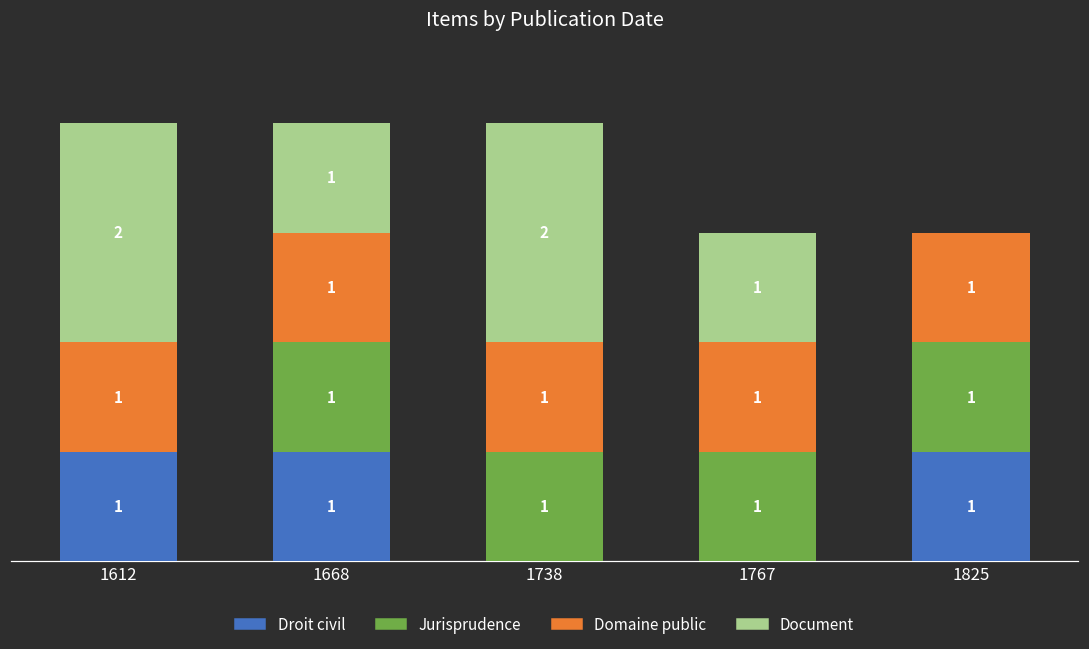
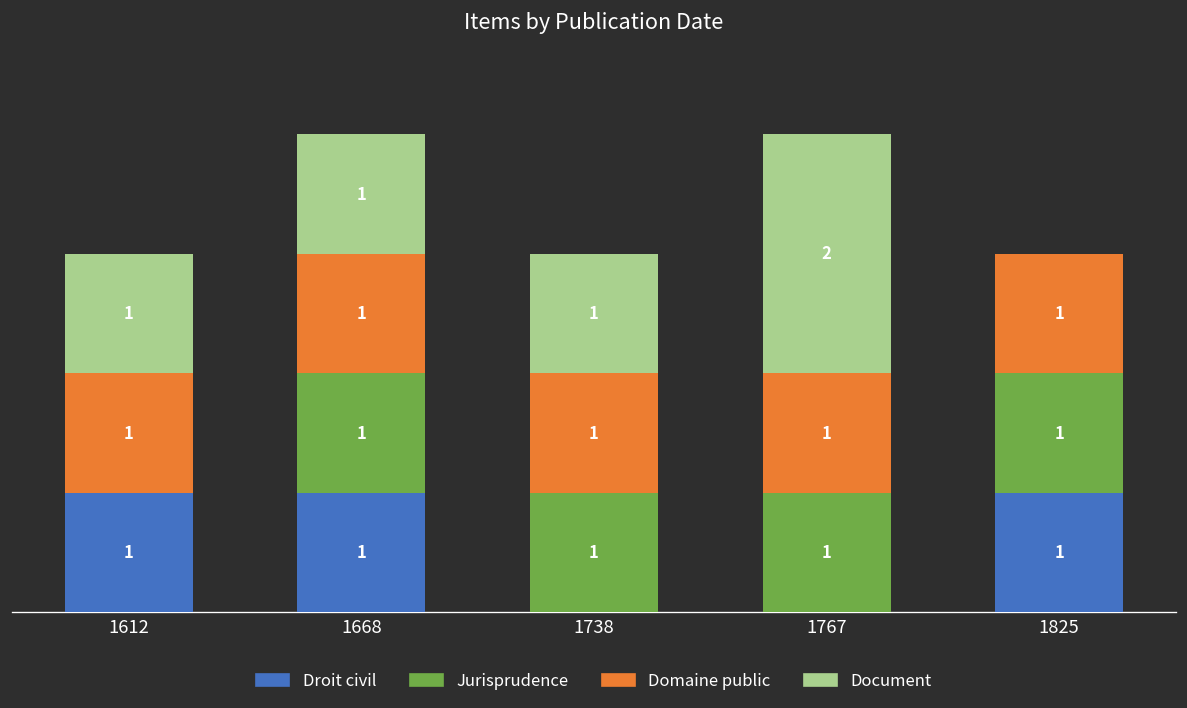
  {
    "Droit civil": {
      "1612": 1,
      "1668": 1,
      "1825": 1
    },
    "Jurisprudence": {
      "1668": 1,
      "1738": 1,
      "1767": 1,
      "1825": 1
    },
    "Domaine public": {
      "1612": 1,
      "1668": 1,
      "1738": 1,
      "1767": 1,
      "1825": 1
    },
    "Document": {
-     "1612": 2,
+     "1612": 1,
      "1668": 1,
-     "1738": 2,
-     "1767": 1
+     "1738": 1,
+     "1767": 2
    }
  }
